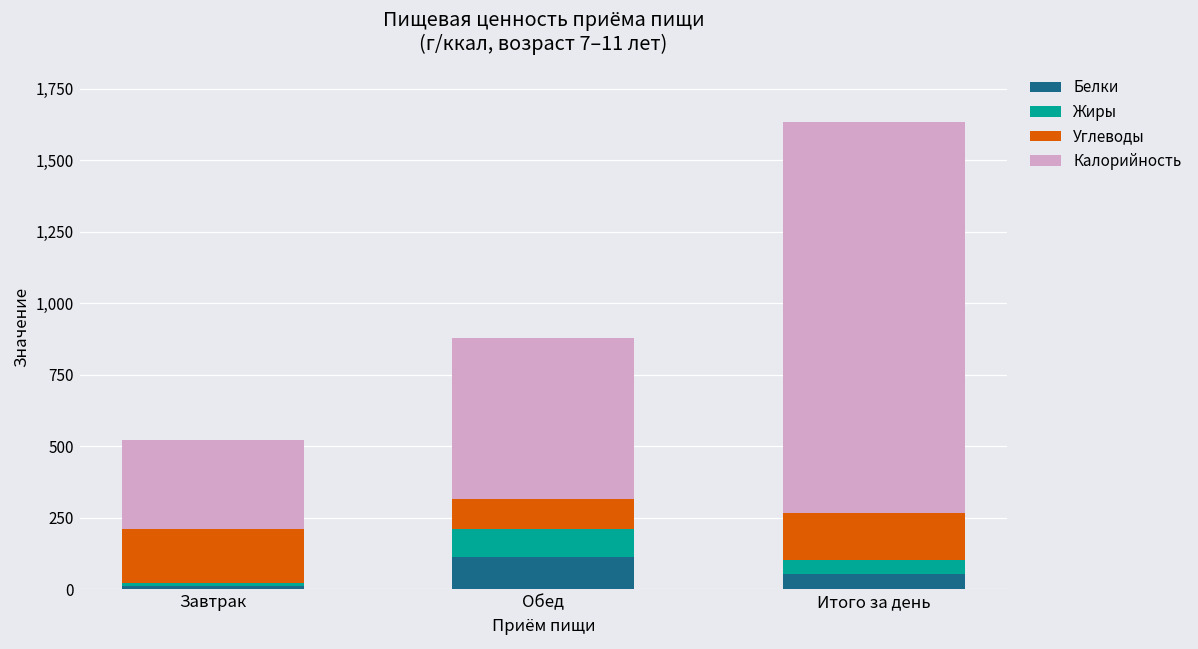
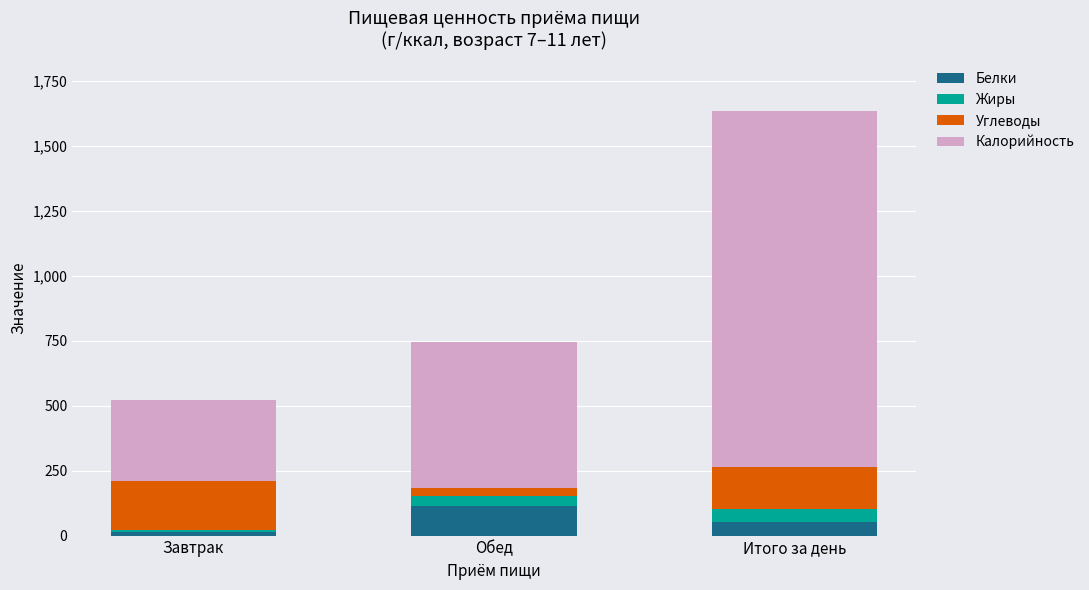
  {
    "Белки": {
      "Завтрак": "10",
      "Обед": "110",
      "Итого за день": "50"
    },
    "Жиры": {
-     "Обед": "100",
+     "Обед": "40",
      "Итого за день": "50"
    },
    "Углеводы": {
      "Завтрак": "190",
-     "Обед": "100",
+     "Обед": "30",
      "Итого за день": "160"
    },
    "Калорийность": {
      "Завтрак": "310",
      "Обед": "560",
      "Итого за день": "1,370"
    }
  }
